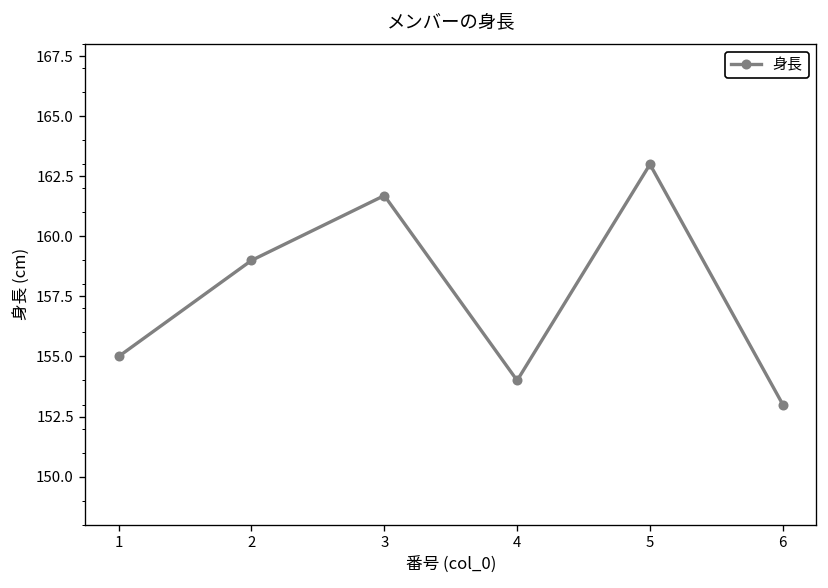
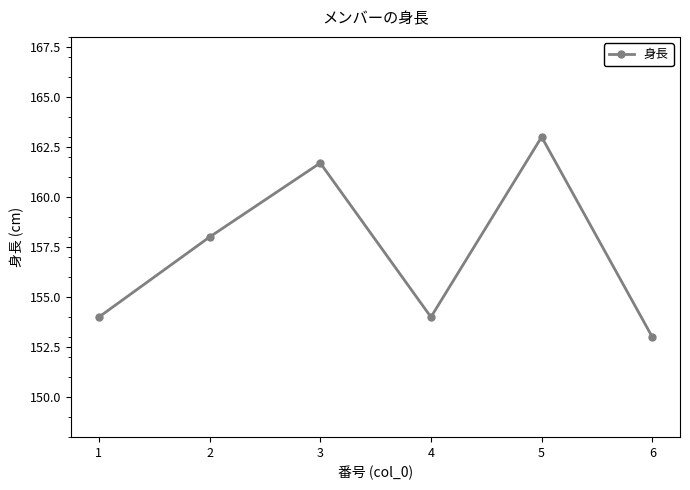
  {
-   "1": 155,
-   "2": 159,
+   "1": 154,
+   "2": 158,
    "3": 161.7,
    "4": 154,
    "5": 163,
    "6": 153
  }
